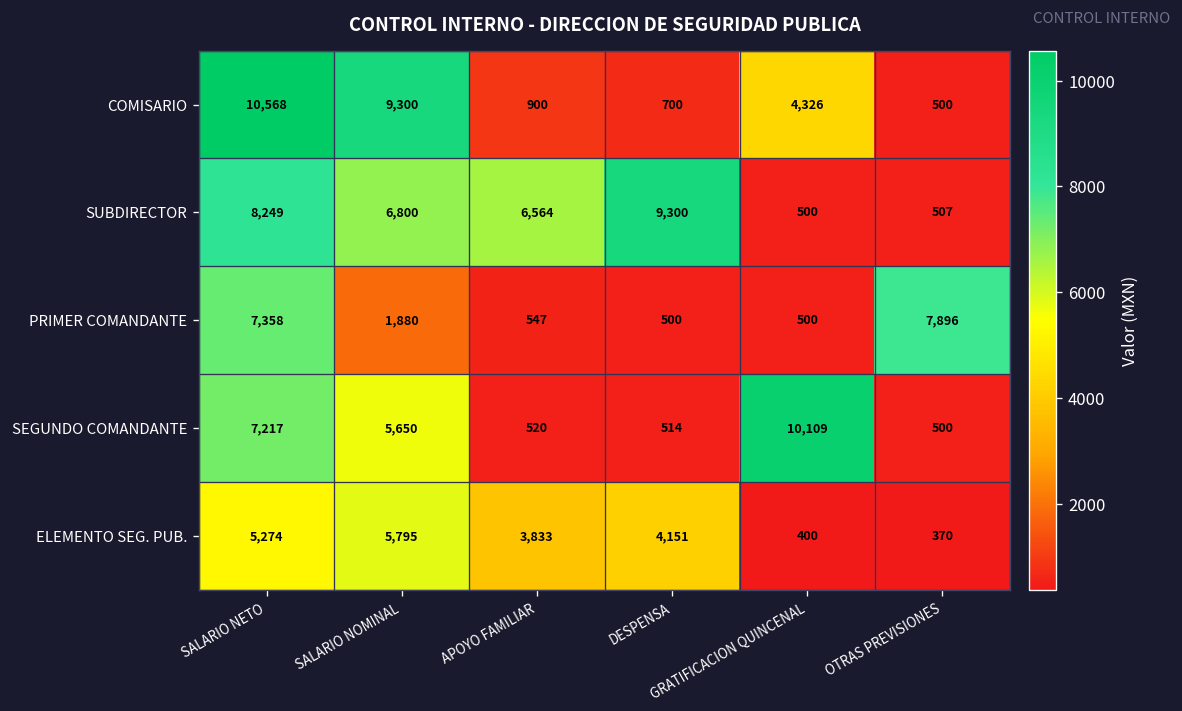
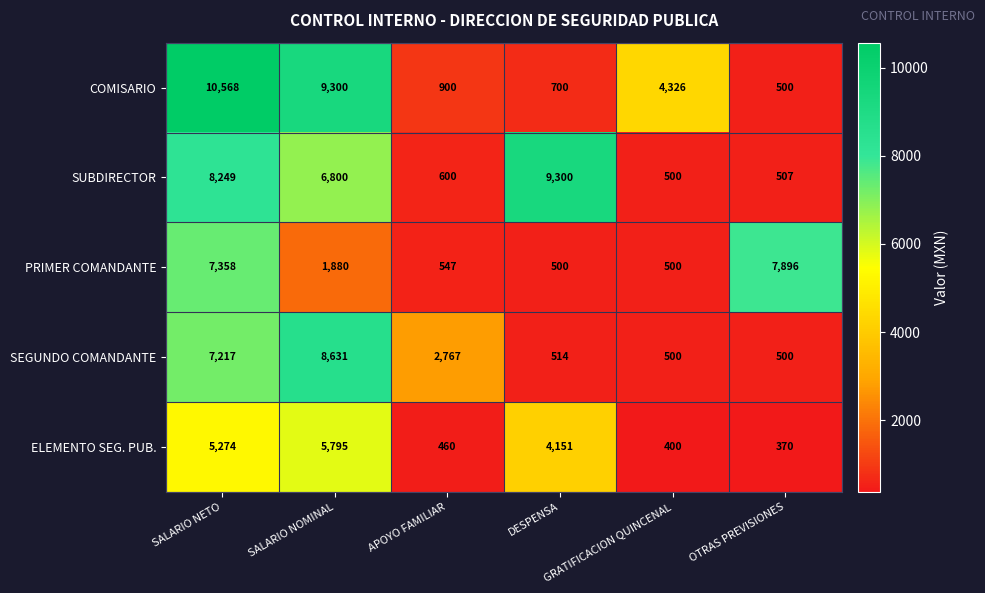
  {
    "COMISARIO": {
      "SALARIO NETO": "10,568",
      "SALARIO NOMINAL": "9,300",
      "APOYO FAMILIAR": "900",
      "DESPENSA": "700",
      "GRATIFICACION QUINCENAL": "4,326",
      "OTRAS PREVISIONES": "500"
    },
    "SUBDIRECTOR": {
      "SALARIO NETO": "8,249",
      "SALARIO NOMINAL": "6,800",
-     "APOYO FAMILIAR": "6,564",
+     "APOYO FAMILIAR": "600",
      "DESPENSA": "9,300",
      "GRATIFICACION QUINCENAL": "500",
      "OTRAS PREVISIONES": "507"
    },
    "PRIMER COMANDANTE": {
      "SALARIO NETO": "7,358",
      "SALARIO NOMINAL": "1,880",
      "APOYO FAMILIAR": "547",
      "DESPENSA": "500",
      "GRATIFICACION QUINCENAL": "500",
      "OTRAS PREVISIONES": "7,896"
    },
    "SEGUNDO COMANDANTE": {
      "SALARIO NETO": "7,217",
-     "SALARIO NOMINAL": "5,650",
-     "APOYO FAMILIAR": "520",
+     "SALARIO NOMINAL": "8,631",
+     "APOYO FAMILIAR": "2,767",
      "DESPENSA": "514",
-     "GRATIFICACION QUINCENAL": "10,109",
+     "GRATIFICACION QUINCENAL": "500",
      "OTRAS PREVISIONES": "500"
    },
    "ELEMENTO SEG. PUB.": {
      "SALARIO NETO": "5,274",
      "SALARIO NOMINAL": "5,795",
-     "APOYO FAMILIAR": "3,833",
+     "APOYO FAMILIAR": "460",
      "DESPENSA": "4,151",
      "GRATIFICACION QUINCENAL": "400",
      "OTRAS PREVISIONES": "370"
    }
  }
